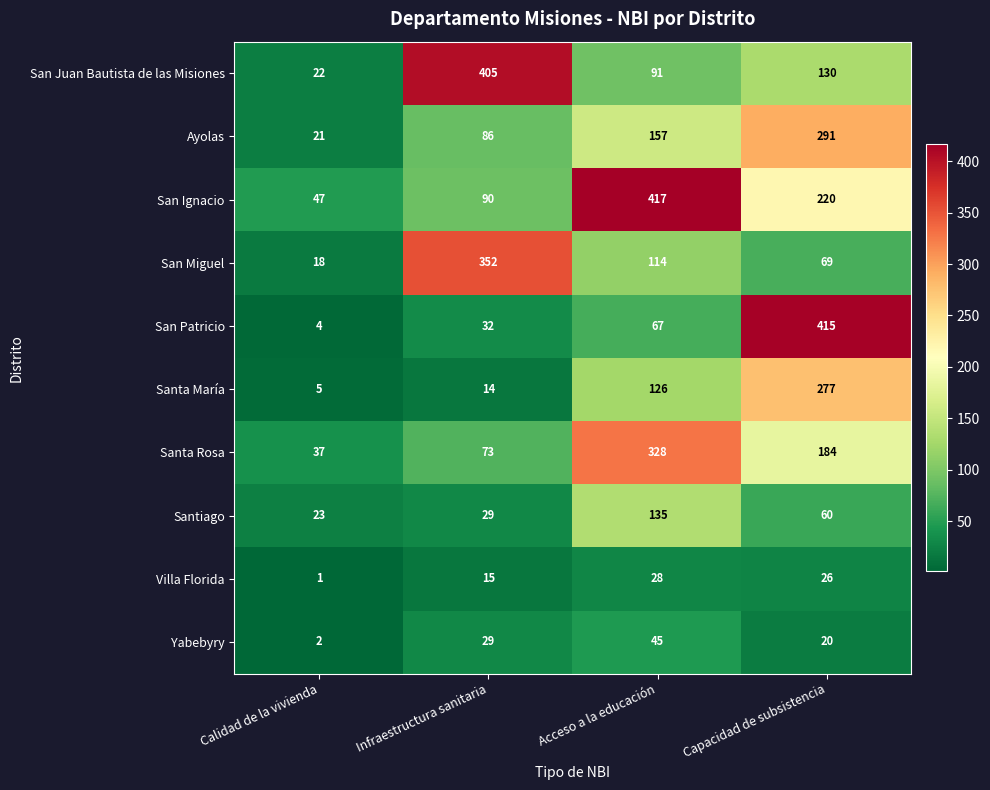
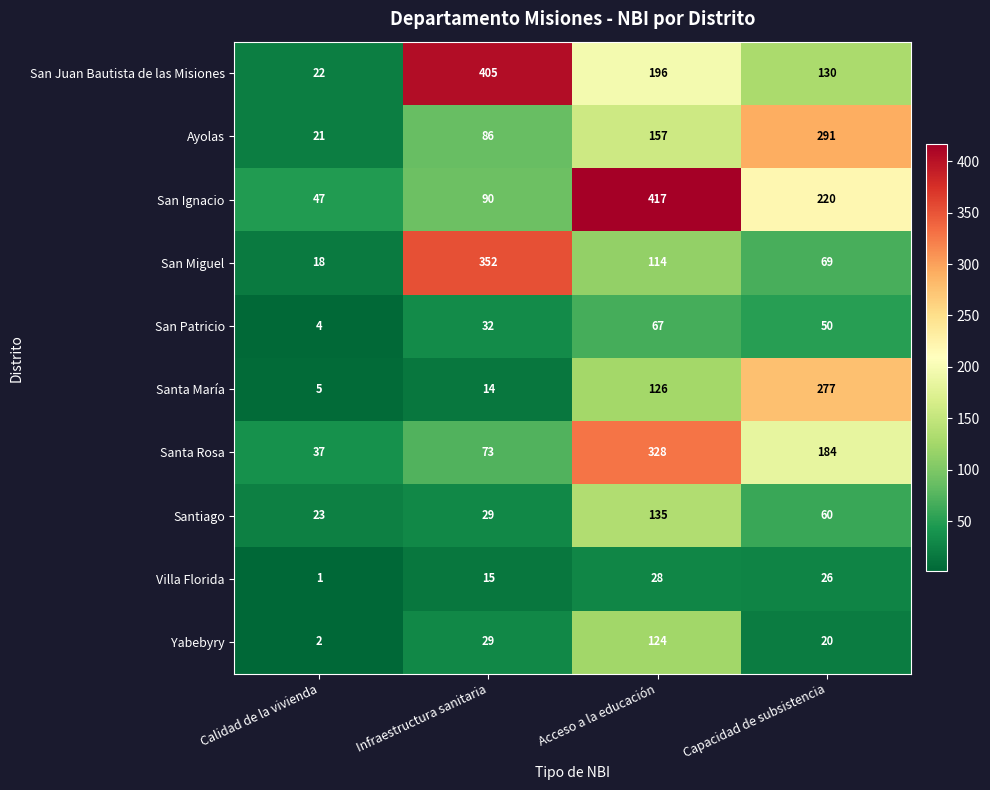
  {
    "San Juan Bautista de las Misiones": {
      "Calidad de la vivienda": 22,
      "Infraestructura sanitaria": 405,
-     "Acceso a la educación": 91,
+     "Acceso a la educación": 196,
      "Capacidad de subsistencia": 130
    },
    "Ayolas": {
      "Calidad de la vivienda": 21,
      "Infraestructura sanitaria": 86,
      "Acceso a la educación": 157,
      "Capacidad de subsistencia": 291
    },
    "San Ignacio": {
      "Calidad de la vivienda": 47,
      "Infraestructura sanitaria": 90,
      "Acceso a la educación": 417,
      "Capacidad de subsistencia": 220
    },
    "San Miguel": {
      "Calidad de la vivienda": 18,
      "Infraestructura sanitaria": 352,
      "Acceso a la educación": 114,
      "Capacidad de subsistencia": 69
    },
    "San Patricio": {
      "Calidad de la vivienda": 4,
      "Infraestructura sanitaria": 32,
      "Acceso a la educación": 67,
-     "Capacidad de subsistencia": 415
+     "Capacidad de subsistencia": 50
    },
    "Santa María": {
      "Calidad de la vivienda": 5,
      "Infraestructura sanitaria": 14,
      "Acceso a la educación": 126,
      "Capacidad de subsistencia": 277
    },
    "Santa Rosa": {
      "Calidad de la vivienda": 37,
      "Infraestructura sanitaria": 73,
      "Acceso a la educación": 328,
      "Capacidad de subsistencia": 184
    },
    "Santiago": {
      "Calidad de la vivienda": 23,
      "Infraestructura sanitaria": 29,
      "Acceso a la educación": 135,
      "Capacidad de subsistencia": 60
    },
    "Villa Florida": {
      "Calidad de la vivienda": 1,
      "Infraestructura sanitaria": 15,
      "Acceso a la educación": 28,
      "Capacidad de subsistencia": 26
    },
    "Yabebyry": {
      "Calidad de la vivienda": 2,
      "Infraestructura sanitaria": 29,
-     "Acceso a la educación": 45,
+     "Acceso a la educación": 124,
      "Capacidad de subsistencia": 20
    }
  }
